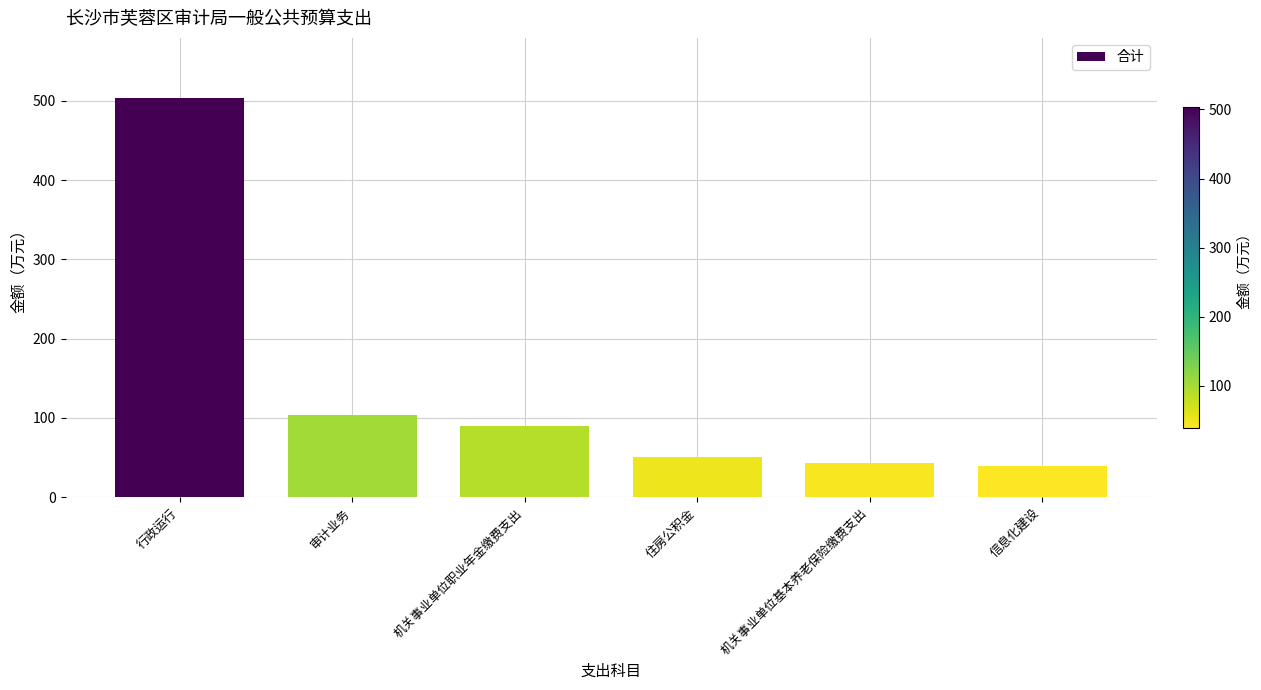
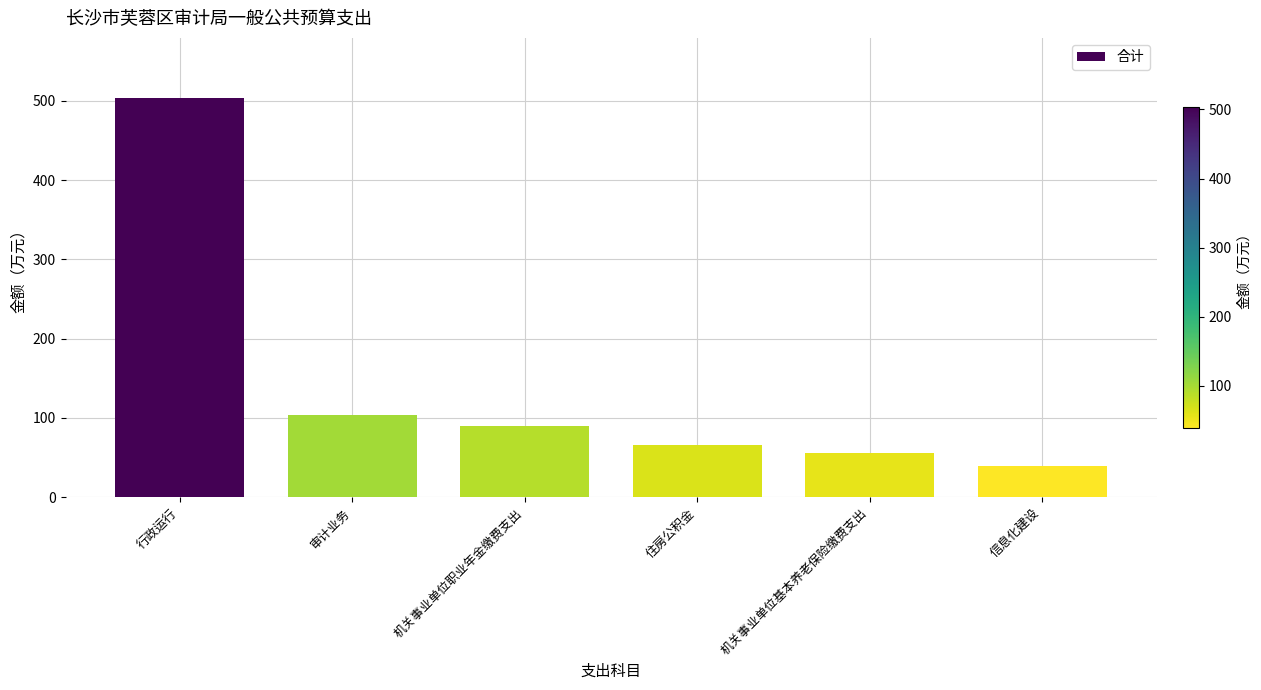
  {
    "行政运行": 500,
    "审计业务": 100,
    "机关事业单位职业年金缴费支出": 90,
-   "住房公积金": 50,
-   "机关事业单位基本养老保险缴费支出": 40,
+   "住房公积金": 70,
+   "机关事业单位基本养老保险缴费支出": 60,
    "信息化建设": 40
  }
